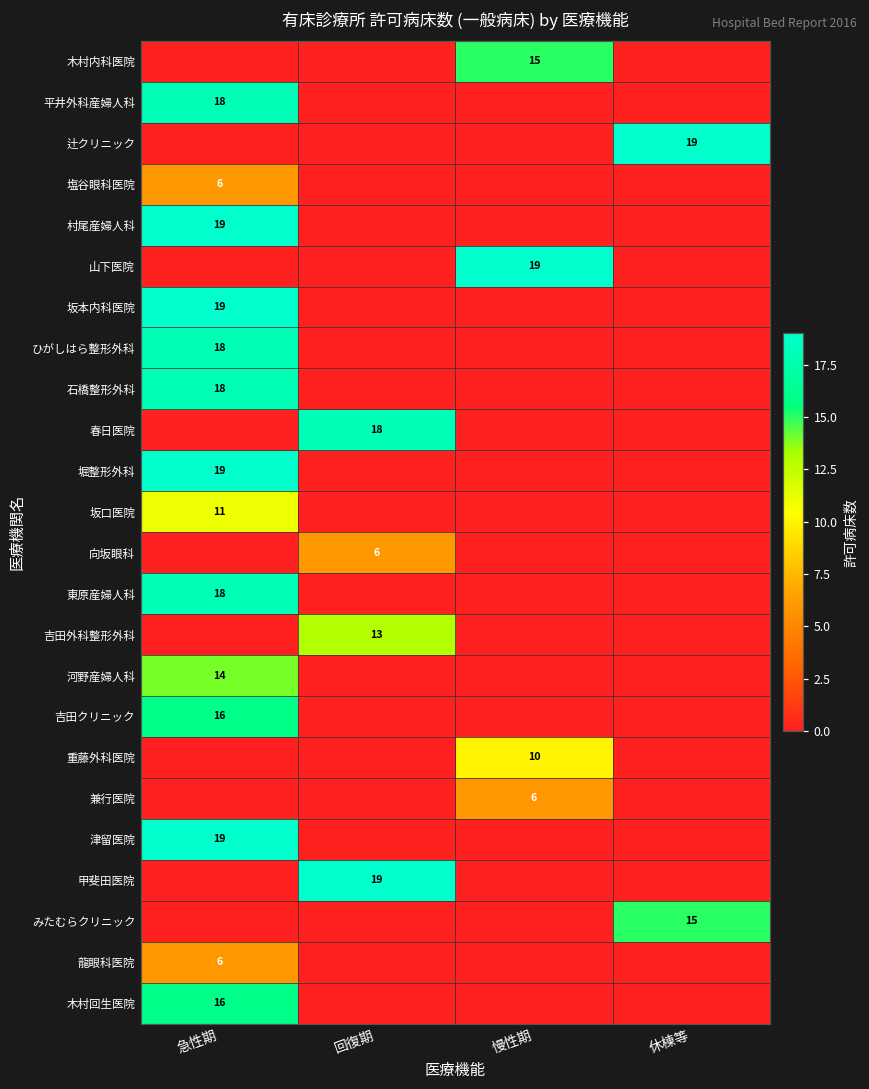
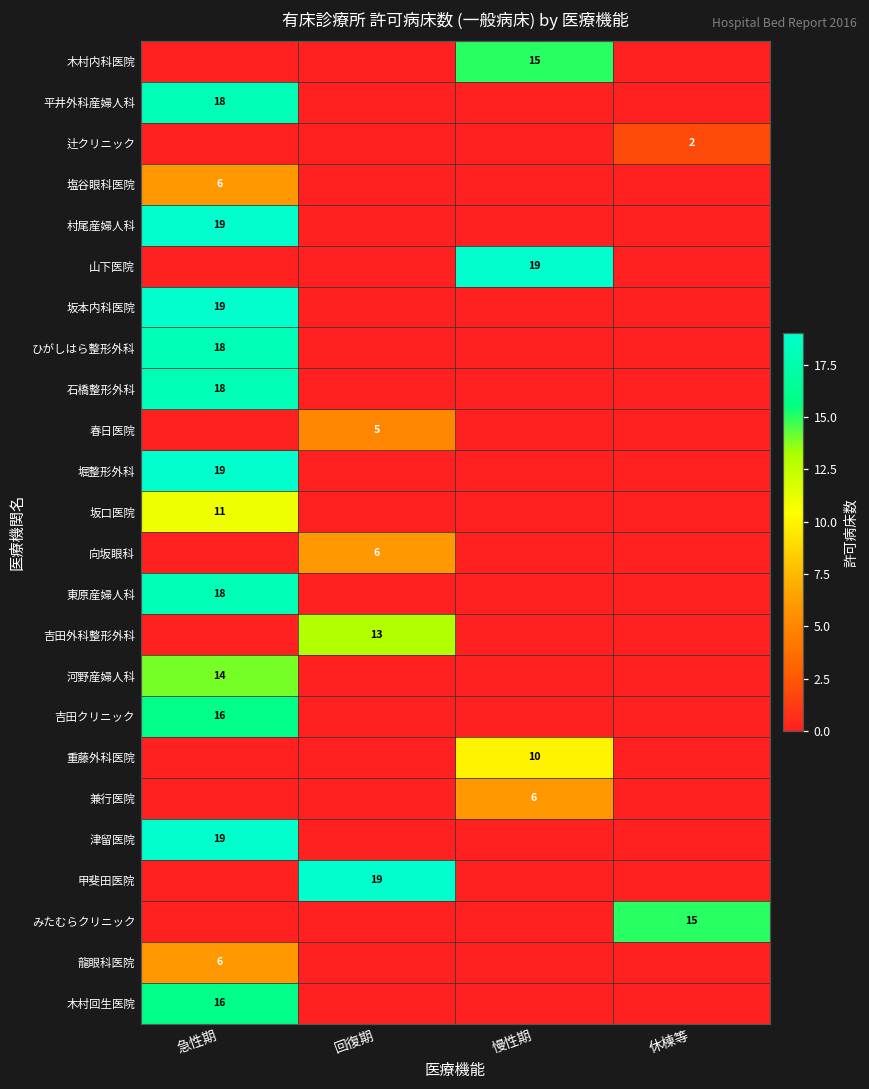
  {
    "木村内科医院": {
      "慢性期": 15
    },
    "平井外科産婦人科": {
      "急性期": 18
    },
    "辻クリニック": {
-     "休棟等": 19
+     "休棟等": 2
    },
    "塩谷眼科医院": {
      "急性期": 6
    },
    "村尾産婦人科": {
      "急性期": 19
    },
    "山下医院": {
      "慢性期": 19
    },
    "坂本内科医院": {
      "急性期": 19
    },
    "ひがしはら整形外科": {
      "急性期": 18
    },
    "石橋整形外科": {
      "急性期": 18
    },
    "春日医院": {
-     "回復期": 18
+     "回復期": 5
    },
    "堀整形外科": {
      "急性期": 19
    },
    "坂口医院": {
      "急性期": 11
    },
    "向坂眼科": {
      "回復期": 6
    },
    "東原産婦人科": {
      "急性期": 18
    },
    "吉田外科整形外科": {
      "回復期": 13
    },
    "河野産婦人科": {
      "急性期": 14
    },
    "吉田クリニック": {
      "急性期": 16
    },
    "重藤外科医院": {
      "慢性期": 10
    },
    "兼行医院": {
      "慢性期": 6
    },
    "津留医院": {
      "急性期": 19
    },
    "甲斐田医院": {
      "回復期": 19
    },
    "みたむらクリニック": {
      "休棟等": 15
    },
    "龍眼科医院": {
      "急性期": 6
    },
    "木村回生医院": {
      "急性期": 16
    }
  }
